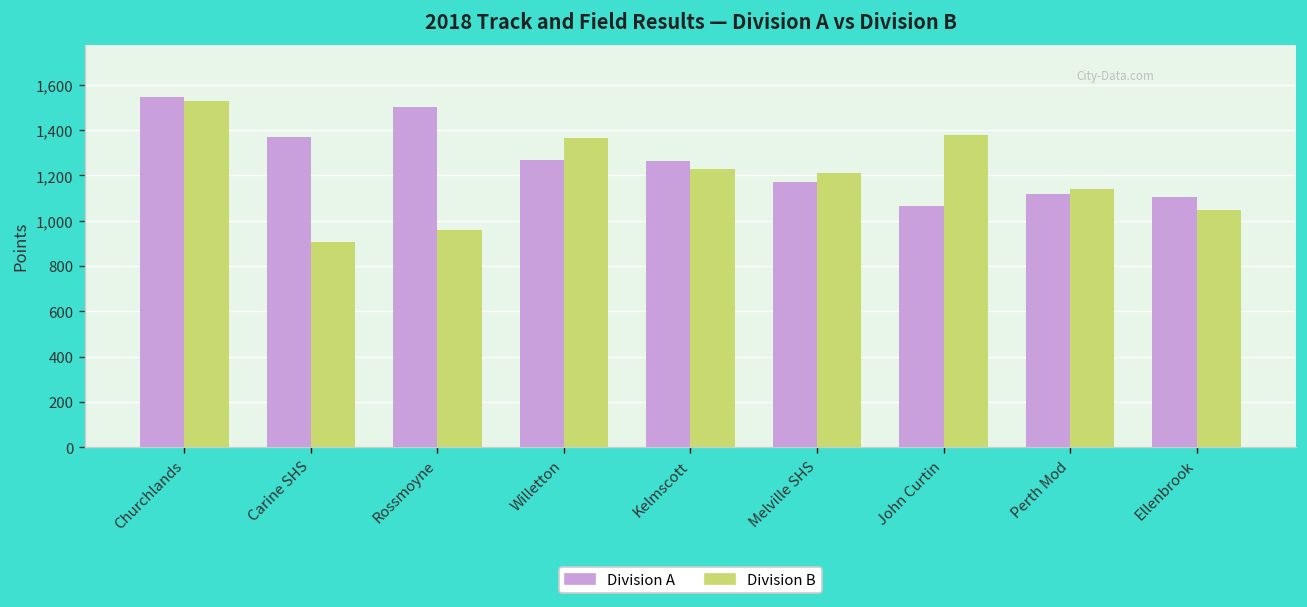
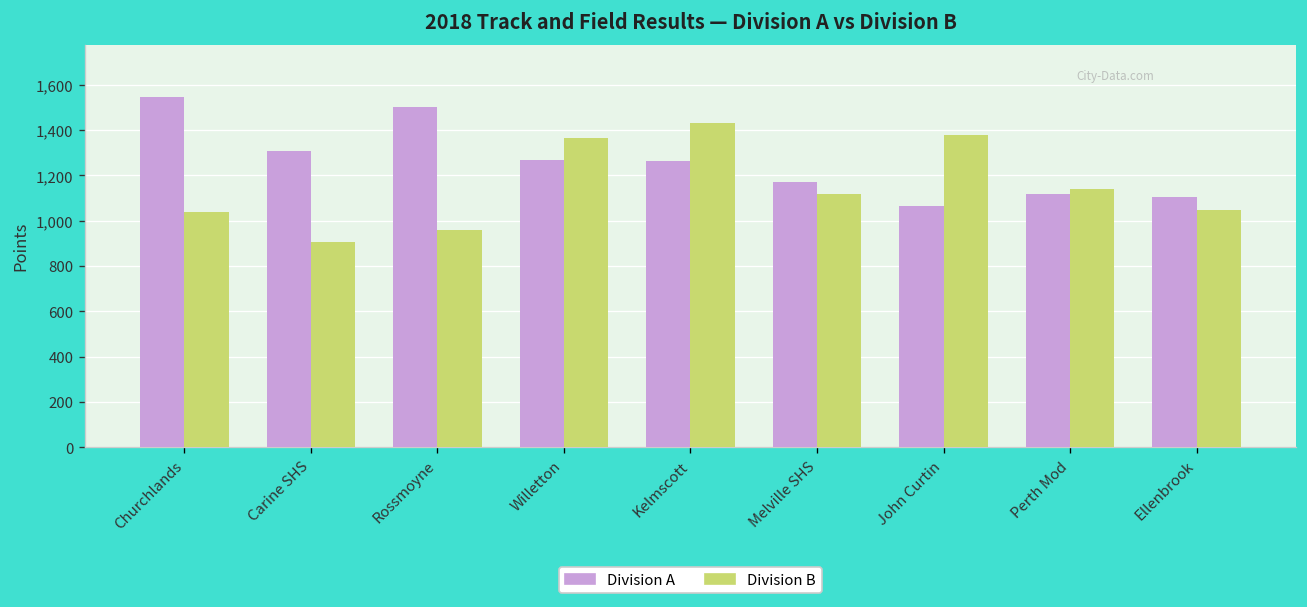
  {
    "Division A": {
      "Churchlands": "1,550",
-     "Carine SHS": "1,370",
+     "Carine SHS": "1,310",
      "Rossmoyne": "1,500",
      "Willetton": "1,270",
      "Kelmscott": "1,270",
      "Melville SHS": "1,170",
      "John Curtin": "1,060",
      "Perth Mod": "1,120",
      "Ellenbrook": "1,110"
    },
    "Division B": {
-     "Churchlands": "1,530",
+     "Churchlands": "1,040",
      "Carine SHS": "910",
      "Rossmoyne": "960",
      "Willetton": "1,370",
-     "Kelmscott": "1,230",
-     "Melville SHS": "1,210",
+     "Kelmscott": "1,430",
+     "Melville SHS": "1,120",
      "John Curtin": "1,380",
      "Perth Mod": "1,140",
      "Ellenbrook": "1,050"
    }
  }
